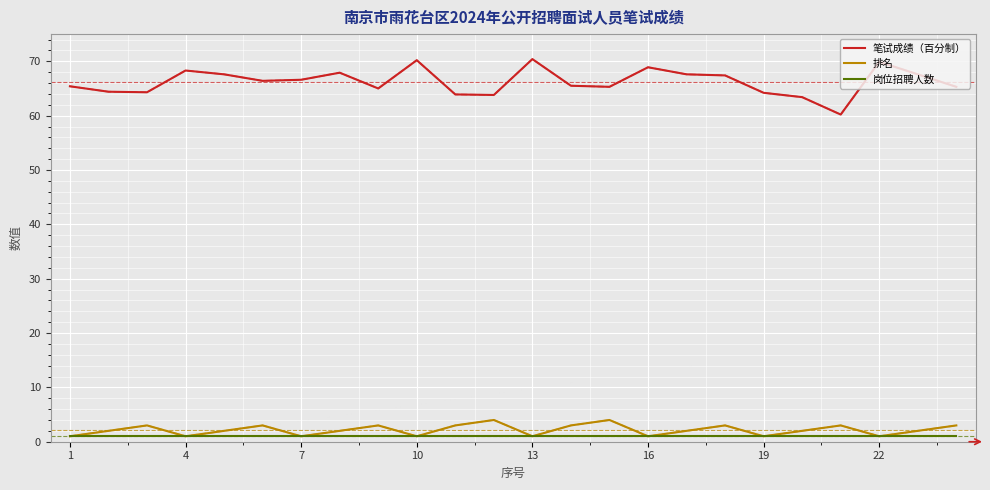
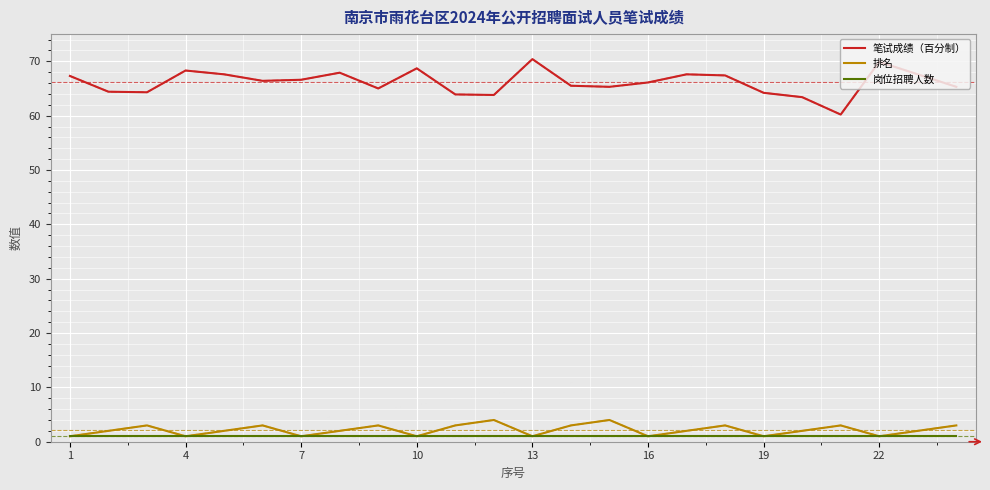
  {
    "笔试成绩（百分制）": {
-     "1": 65,
+     "1": 67,
      "4": 68,
      "7": 67,
-     "10": 70,
+     "10": 69,
      "13": 70,
-     "16": 69,
+     "16": 66,
      "19": 64
    }
  }
